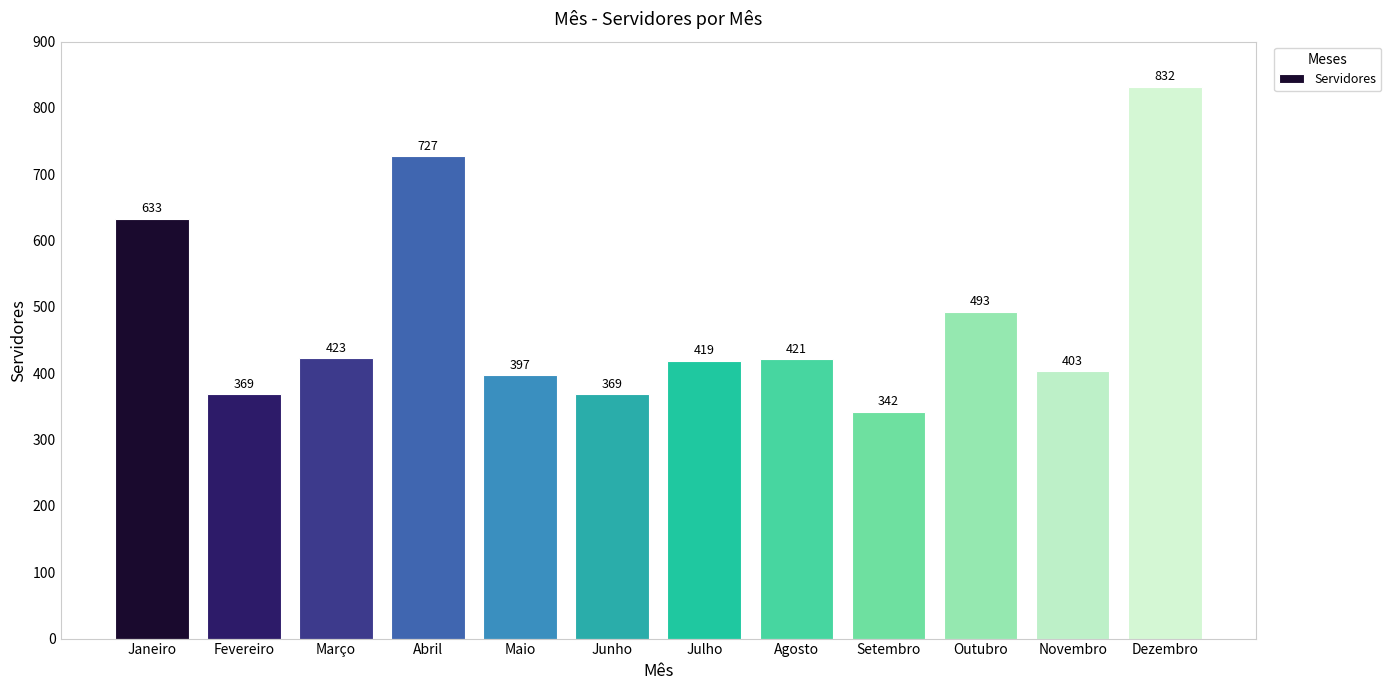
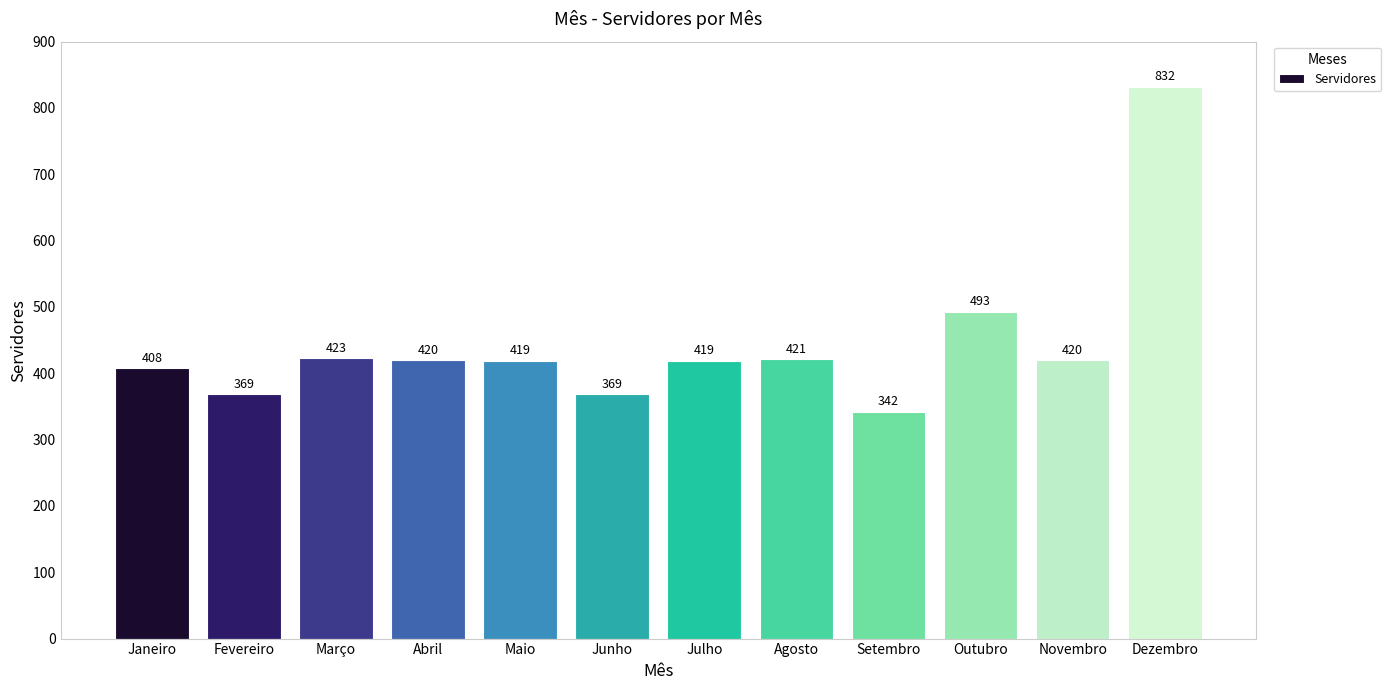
  {
-   "Janeiro": 633,
+   "Janeiro": 408,
    "Fevereiro": 369,
    "Março": 423,
-   "Abril": 727,
-   "Maio": 397,
+   "Abril": 420,
+   "Maio": 419,
    "Junho": 369,
    "Julho": 419,
    "Agosto": 421,
    "Setembro": 342,
    "Outubro": 493,
-   "Novembro": 403,
+   "Novembro": 420,
    "Dezembro": 832
  }
